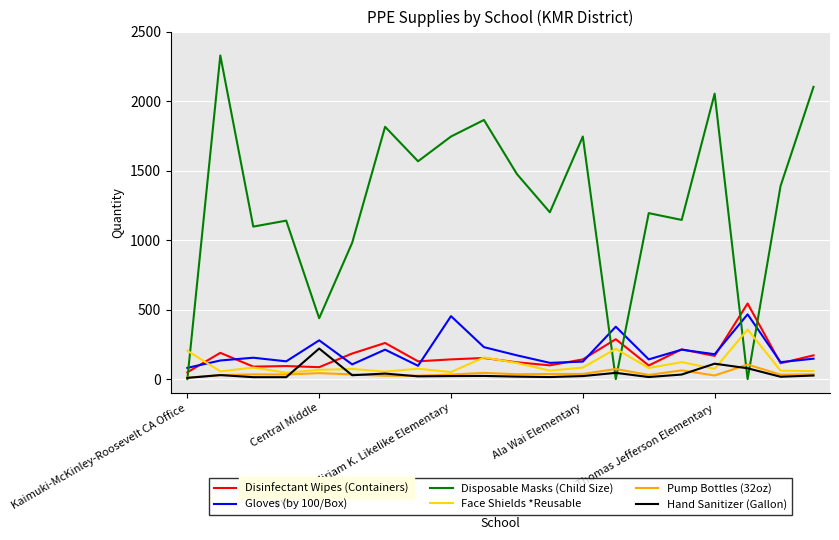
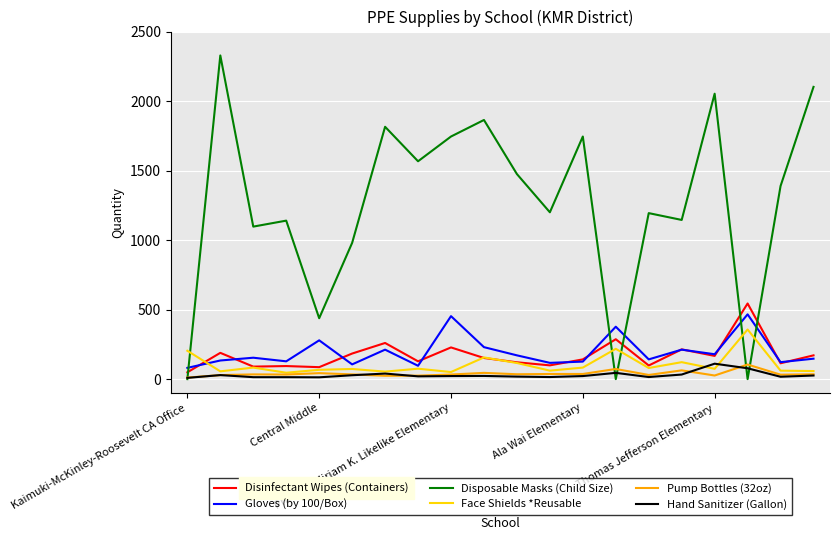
  {
    "Disinfectant Wipes (Containers)": {
      "Kaimuki-McKinley-Roosevelt CA Office": 50,
      "Central Middle": 90,
-     "Princess Miriam K. Likelike Elementary": 140
+     "Princess Miriam K. Likelike Elementary": 230
    },
    "Gloves (by 100/Box)": {
      "Kaimuki-McKinley-Roosevelt CA Office": 80,
      "Central Middle": 280,
      "Princess Miriam K. Likelike Elementary": 450
    },
    "Disposable Masks (Child Size)": {
      "Central Middle": 440,
      "Princess Miriam K. Likelike Elementary": 1750,
      "Ala Wai Elementary": 1750,
      "Thomas Jefferson Elementary": 2050
    },
    "Hand Sanitizer (Gallon)": {
-     "Central Middle": 220,
+     "Central Middle": 10,
      "Thomas Jefferson Elementary": 110
    }
  }
